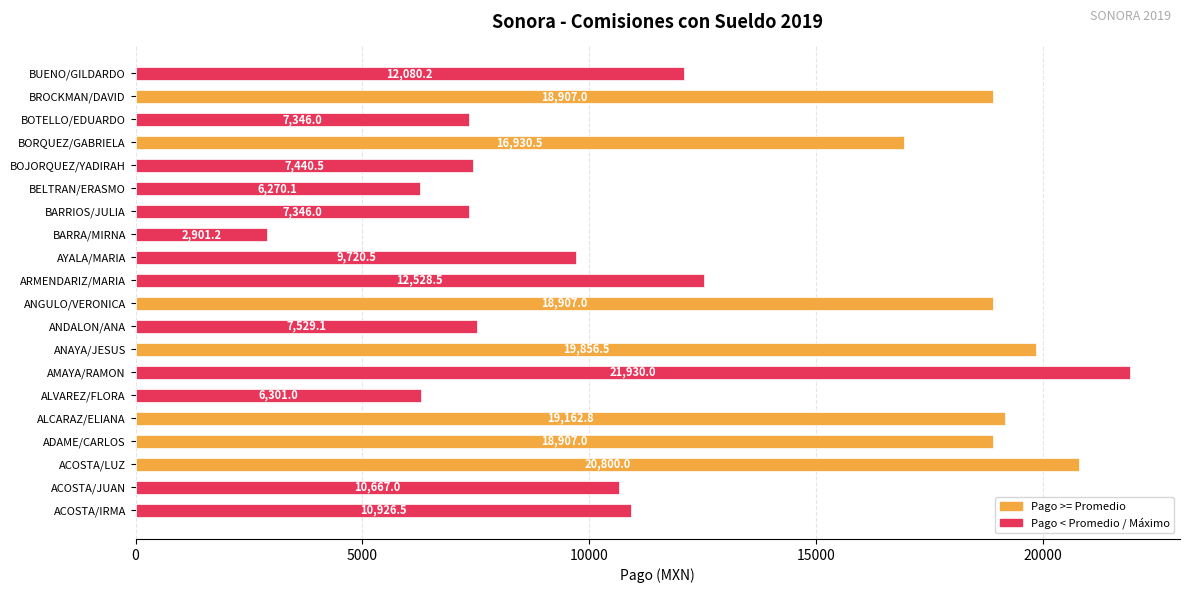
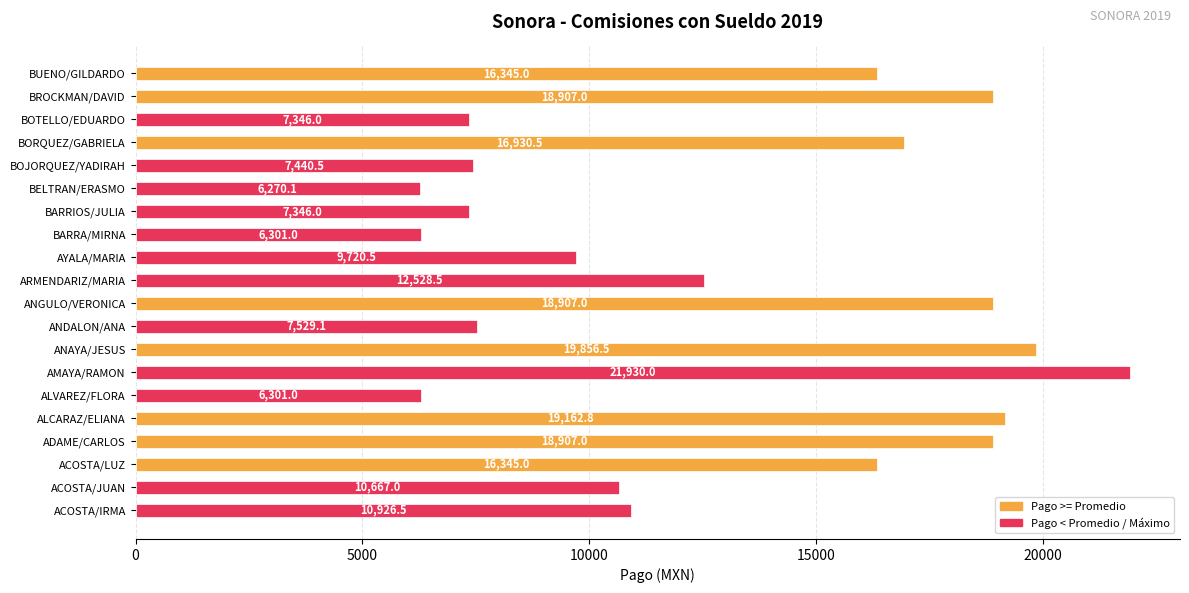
  {
-   "BUENO/GILDARDO": "12,080.2",
+   "BUENO/GILDARDO": "16,345.0",
    "BROCKMAN/DAVID": "18,907.0",
    "BOTELLO/EDUARDO": "7,346.0",
    "BORQUEZ/GABRIELA": "16,930.5",
    "BOJORQUEZ/YADIRAH": "7,440.5",
    "BELTRAN/ERASMO": "6,270.1",
    "BARRIOS/JULIA": "7,346.0",
-   "BARRA/MIRNA": "2,901.2",
+   "BARRA/MIRNA": "6,301.0",
    "AYALA/MARIA": "9,720.5",
    "ARMENDARIZ/MARIA": "12,528.5",
    "ANGULO/VERONICA": "18,907.0",
    "ANDALON/ANA": "7,529.1",
    "ANAYA/JESUS": "19,856.5",
    "AMAYA/RAMON": "21,930.0",
    "ALVAREZ/FLORA": "6,301.0",
    "ALCARAZ/ELIANA": "19,162.8",
    "ADAME/CARLOS": "18,907.0",
-   "ACOSTA/LUZ": "20,800.0",
+   "ACOSTA/LUZ": "16,345.0",
    "ACOSTA/JUAN": "10,667.0",
    "ACOSTA/IRMA": "10,926.5"
  }
